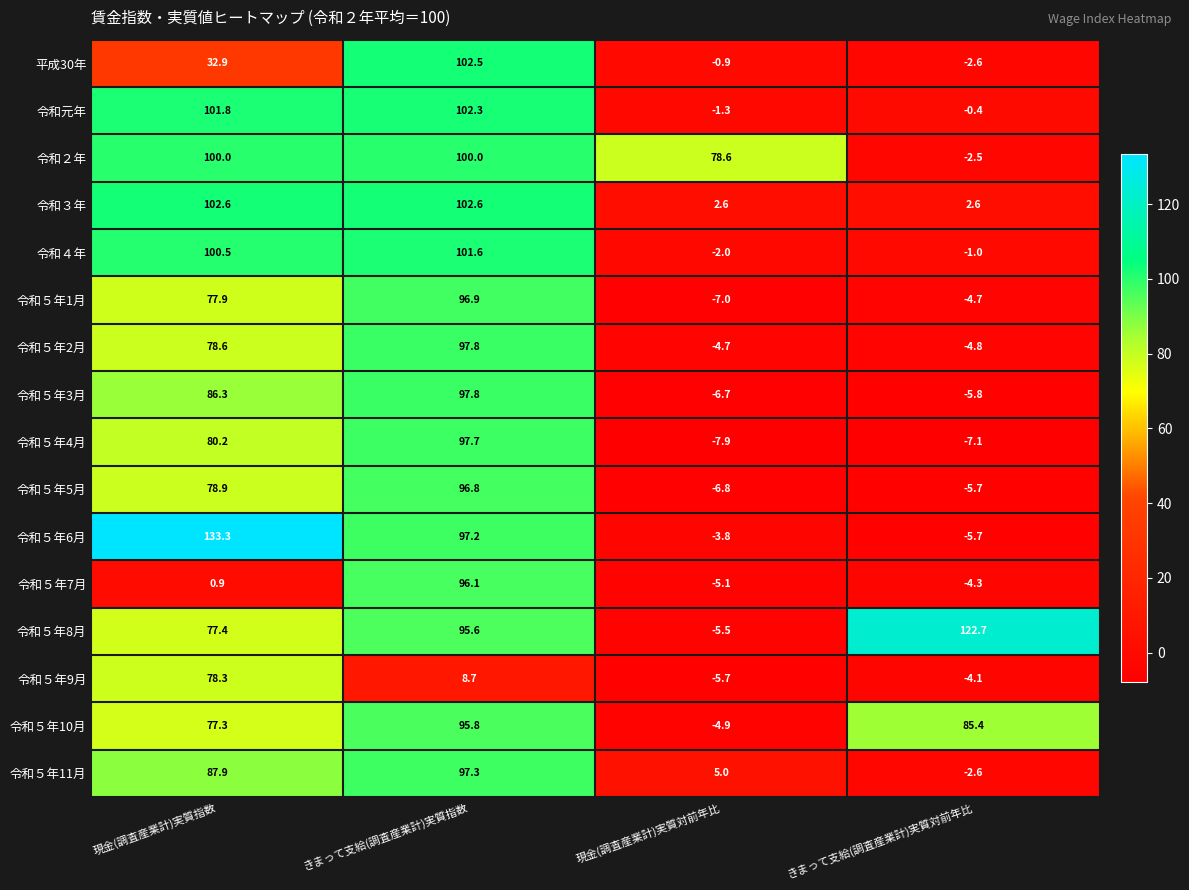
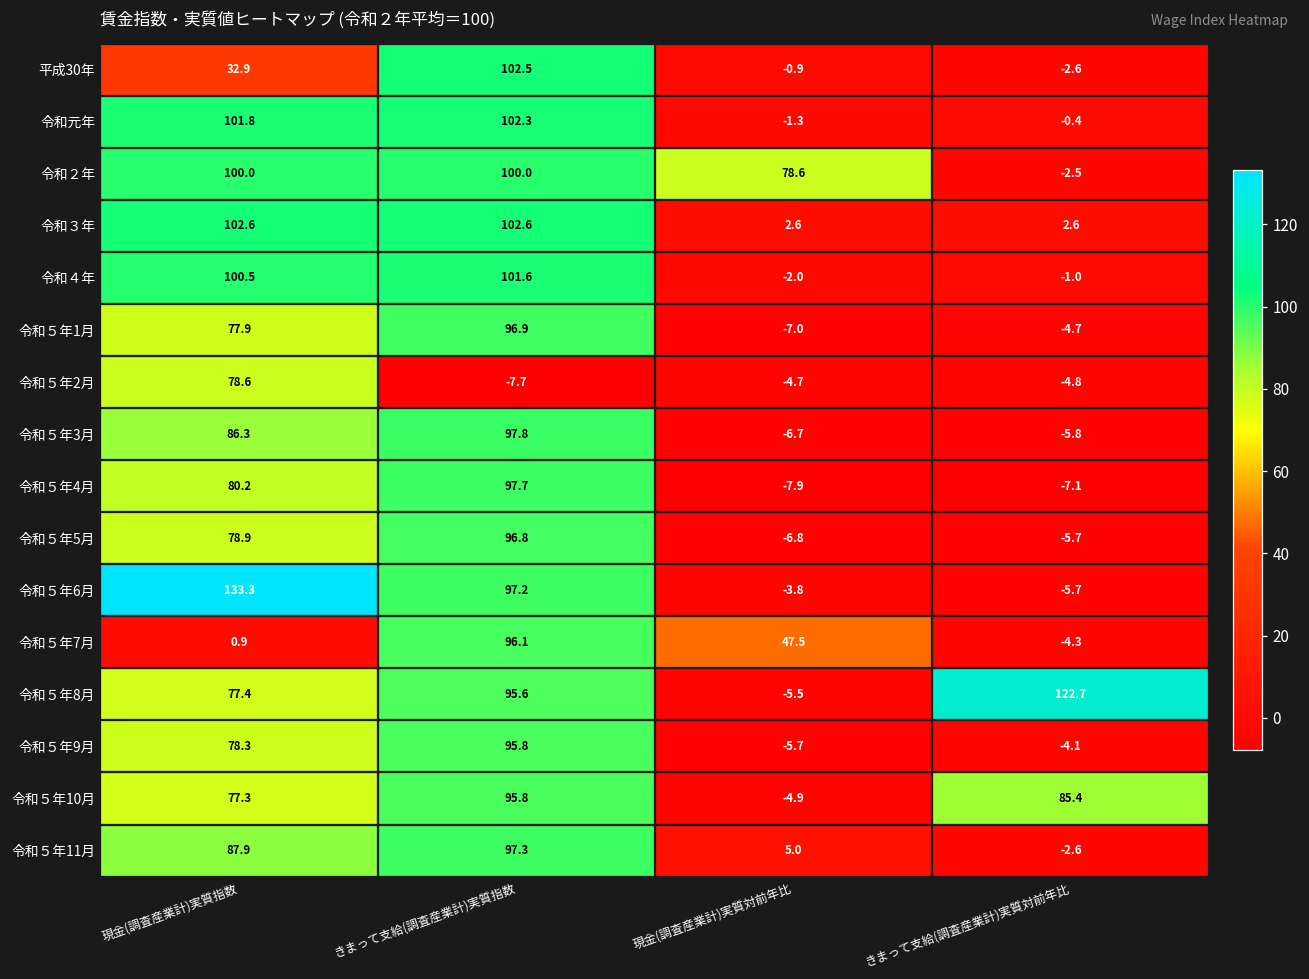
  {
    "平成30年": {
      "現金(調査産業計)実質指数": 32.9,
      "きまって支給(調査産業計)実質指数": 102.5,
      "現金(調査産業計)実質対前年比": -0.9,
      "きまって支給(調査産業計)実質対前年比": -2.6
    },
    "令和元年": {
      "現金(調査産業計)実質指数": 101.8,
      "きまって支給(調査産業計)実質指数": 102.3,
      "現金(調査産業計)実質対前年比": -1.3,
      "きまって支給(調査産業計)実質対前年比": -0.4
    },
    "令和２年": {
      "現金(調査産業計)実質指数": 100.0,
      "きまって支給(調査産業計)実質指数": 100.0,
      "現金(調査産業計)実質対前年比": 78.6,
      "きまって支給(調査産業計)実質対前年比": -2.5
    },
    "令和３年": {
      "現金(調査産業計)実質指数": 102.6,
      "きまって支給(調査産業計)実質指数": 102.6,
      "現金(調査産業計)実質対前年比": 2.6,
      "きまって支給(調査産業計)実質対前年比": 2.6
    },
    "令和４年": {
      "現金(調査産業計)実質指数": 100.5,
      "きまって支給(調査産業計)実質指数": 101.6,
      "現金(調査産業計)実質対前年比": -2.0,
      "きまって支給(調査産業計)実質対前年比": -1.0
    },
    "令和５年1月": {
      "現金(調査産業計)実質指数": 77.9,
      "きまって支給(調査産業計)実質指数": 96.9,
      "現金(調査産業計)実質対前年比": -7.0,
      "きまって支給(調査産業計)実質対前年比": -4.7
    },
    "令和５年2月": {
      "現金(調査産業計)実質指数": 78.6,
-     "きまって支給(調査産業計)実質指数": 97.8,
+     "きまって支給(調査産業計)実質指数": -7.7,
      "現金(調査産業計)実質対前年比": -4.7,
      "きまって支給(調査産業計)実質対前年比": -4.8
    },
    "令和５年3月": {
      "現金(調査産業計)実質指数": 86.3,
      "きまって支給(調査産業計)実質指数": 97.8,
      "現金(調査産業計)実質対前年比": -6.7,
      "きまって支給(調査産業計)実質対前年比": -5.8
    },
    "令和５年4月": {
      "現金(調査産業計)実質指数": 80.2,
      "きまって支給(調査産業計)実質指数": 97.7,
      "現金(調査産業計)実質対前年比": -7.9,
      "きまって支給(調査産業計)実質対前年比": -7.1
    },
    "令和５年5月": {
      "現金(調査産業計)実質指数": 78.9,
      "きまって支給(調査産業計)実質指数": 96.8,
      "現金(調査産業計)実質対前年比": -6.8,
      "きまって支給(調査産業計)実質対前年比": -5.7
    },
    "令和５年6月": {
      "現金(調査産業計)実質指数": 133.3,
      "きまって支給(調査産業計)実質指数": 97.2,
      "現金(調査産業計)実質対前年比": -3.8,
      "きまって支給(調査産業計)実質対前年比": -5.7
    },
    "令和５年7月": {
      "現金(調査産業計)実質指数": 0.9,
      "きまって支給(調査産業計)実質指数": 96.1,
-     "現金(調査産業計)実質対前年比": -5.1,
+     "現金(調査産業計)実質対前年比": 47.5,
      "きまって支給(調査産業計)実質対前年比": -4.3
    },
    "令和５年8月": {
      "現金(調査産業計)実質指数": 77.4,
      "きまって支給(調査産業計)実質指数": 95.6,
      "現金(調査産業計)実質対前年比": -5.5,
      "きまって支給(調査産業計)実質対前年比": 122.7
    },
    "令和５年9月": {
      "現金(調査産業計)実質指数": 78.3,
-     "きまって支給(調査産業計)実質指数": 8.7,
+     "きまって支給(調査産業計)実質指数": 95.8,
      "現金(調査産業計)実質対前年比": -5.7,
      "きまって支給(調査産業計)実質対前年比": -4.1
    },
    "令和５年10月": {
      "現金(調査産業計)実質指数": 77.3,
      "きまって支給(調査産業計)実質指数": 95.8,
      "現金(調査産業計)実質対前年比": -4.9,
      "きまって支給(調査産業計)実質対前年比": 85.4
    },
    "令和５年11月": {
      "現金(調査産業計)実質指数": 87.9,
      "きまって支給(調査産業計)実質指数": 97.3,
      "現金(調査産業計)実質対前年比": 5.0,
      "きまって支給(調査産業計)実質対前年比": -2.6
    }
  }
